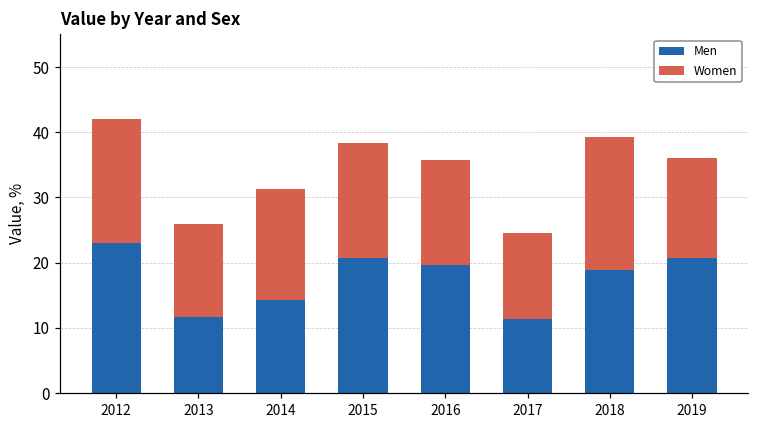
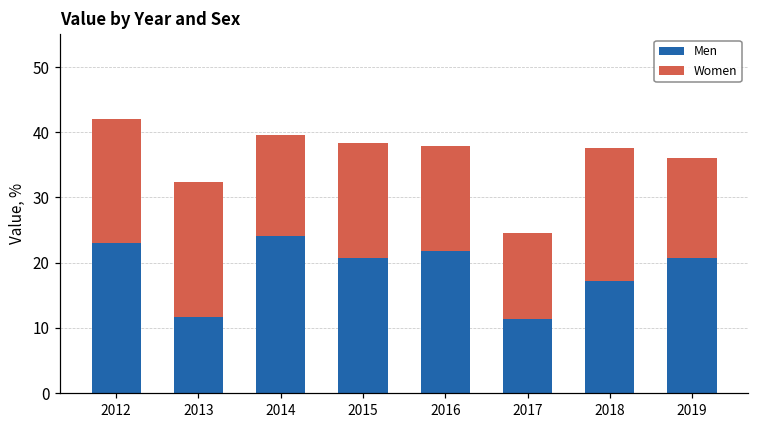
  {
    "Men": {
      "2012": 23,
      "2013": 12,
-     "2014": 14,
+     "2014": 24,
      "2015": 21,
-     "2016": 20,
+     "2016": 22,
      "2017": 11,
-     "2018": 19,
+     "2018": 17,
      "2019": 21
    },
    "Women": {
      "2012": 19,
-     "2013": 14,
-     "2014": 17,
+     "2013": 21,
+     "2014": 16,
      "2015": 18,
      "2016": 16,
      "2017": 13,
      "2018": 20,
      "2019": 15
    }
  }
